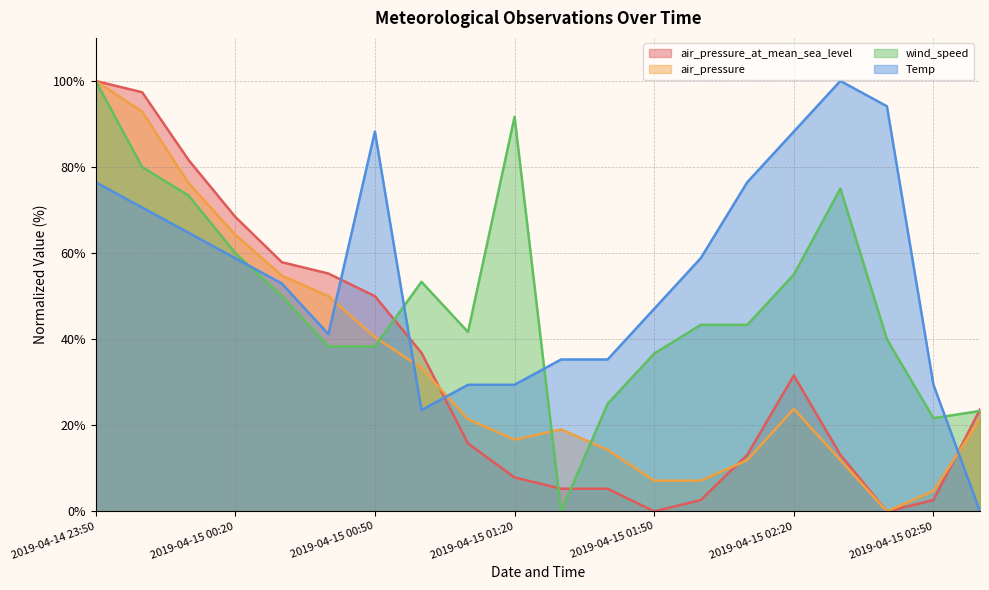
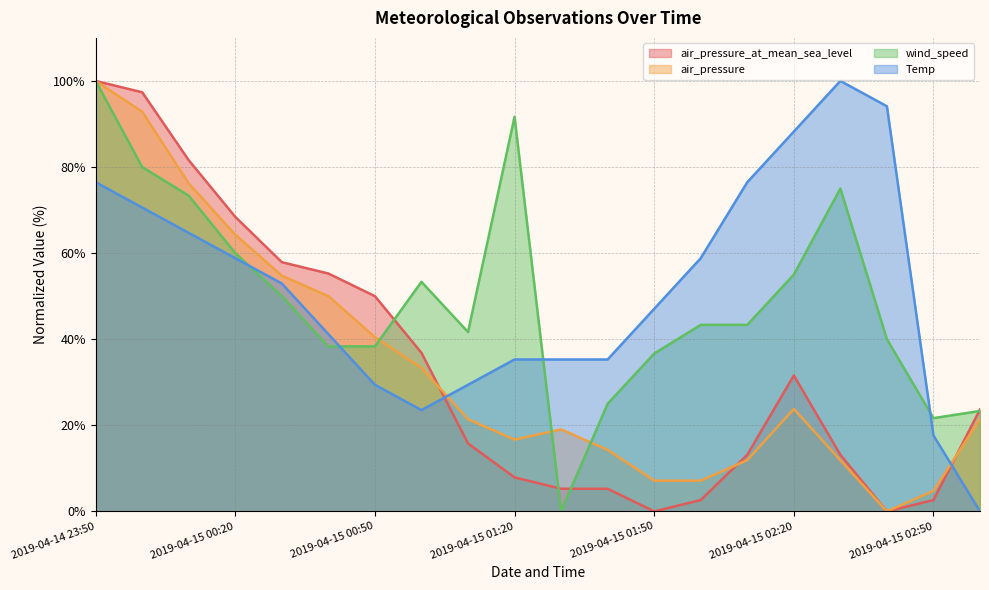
  {
    "wind_speed": {
      "2019-04-15 00:20": "60%",
      "2019-04-15 00:50": "38%",
      "2019-04-15 01:20": "92%",
      "2019-04-15 01:50": "37%",
      "2019-04-15 02:20": "55%",
      "2019-04-15 02:50": "22%"
    },
    "Temp": {
      "2019-04-14 23:50": "76%",
      "2019-04-15 00:20": "59%",
-     "2019-04-15 00:50": "88%",
-     "2019-04-15 01:20": "29%",
+     "2019-04-15 00:50": "29%",
+     "2019-04-15 01:20": "35%",
      "2019-04-15 01:50": "47%",
      "2019-04-15 02:20": "88%",
-     "2019-04-15 02:50": "29%"
+     "2019-04-15 02:50": "18%"
    }
  }
